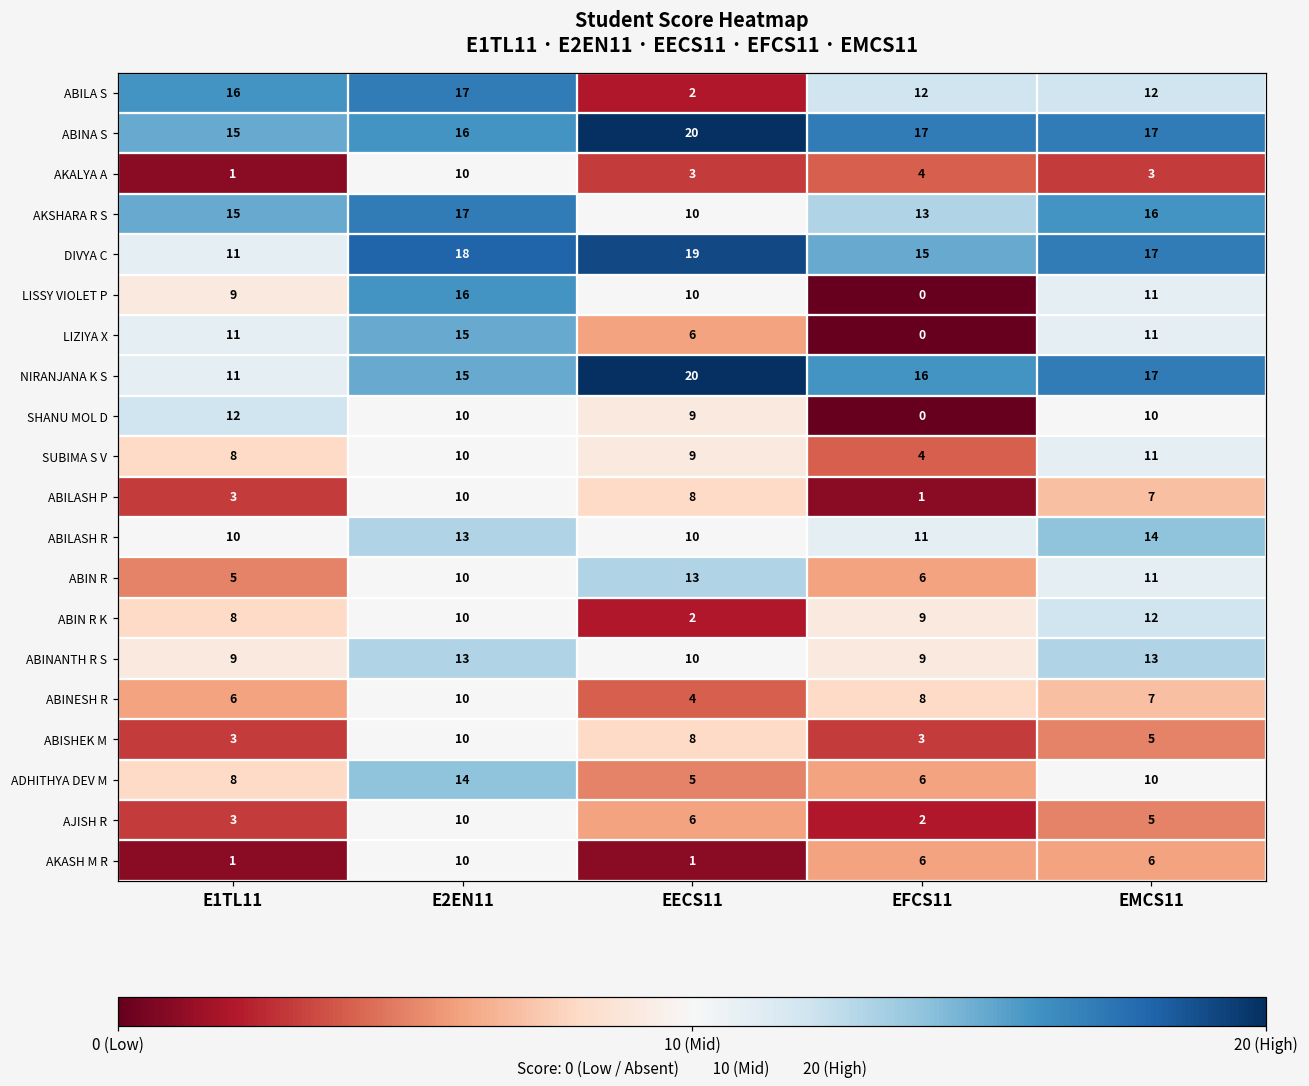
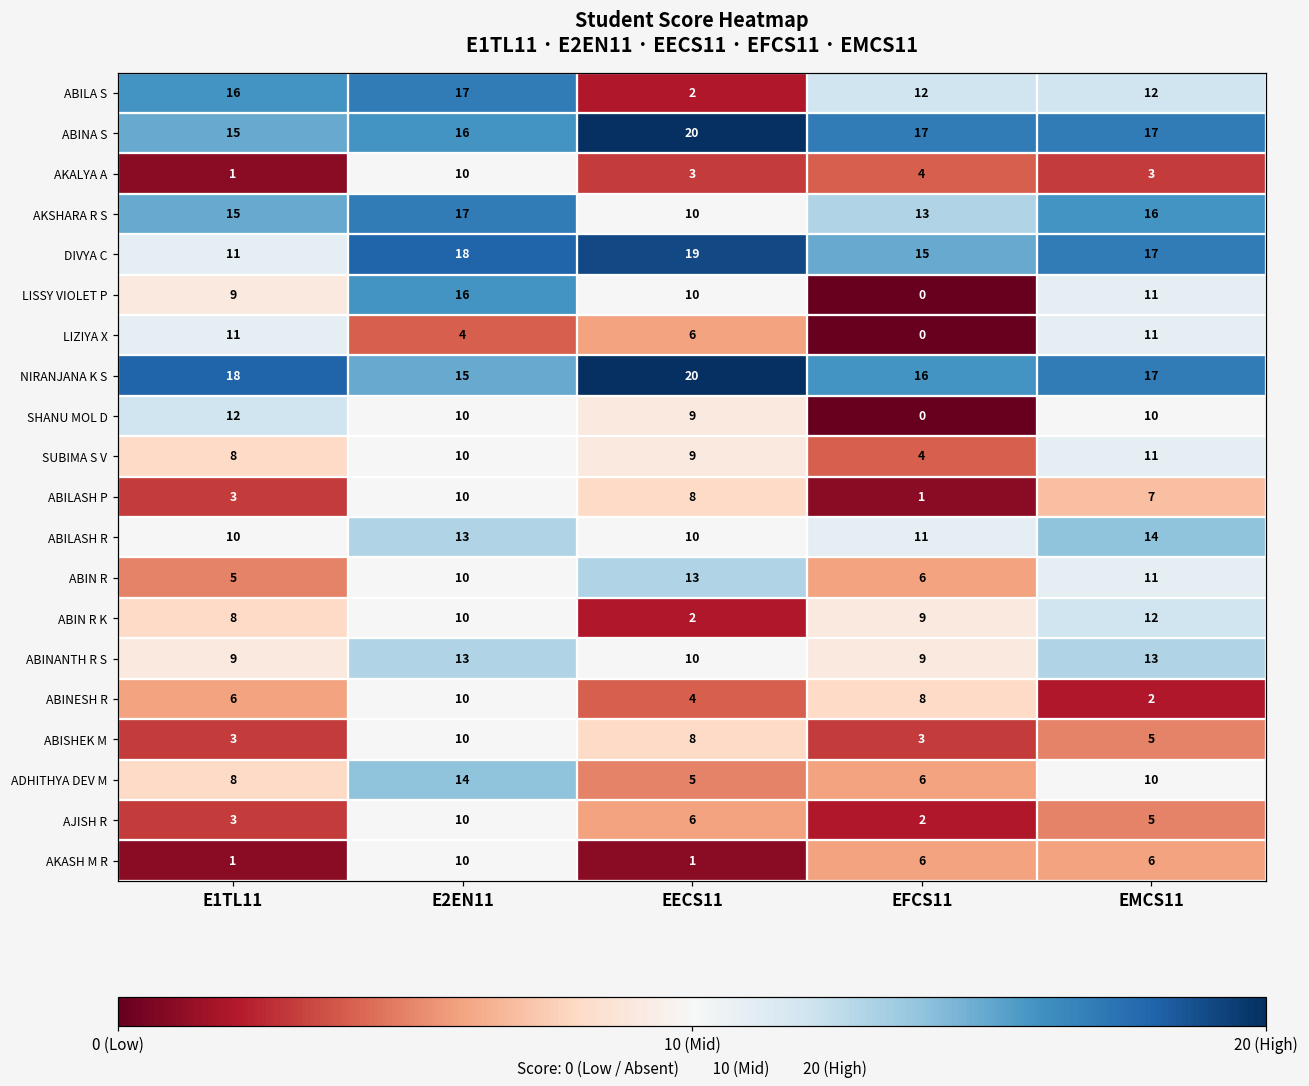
  {
    "ABILA S": {
      "E1TL11": 16,
      "E2EN11": 17,
      "EECS11": 2,
      "EFCS11": 12,
      "EMCS11": 12
    },
    "ABINA S": {
      "E1TL11": 15,
      "E2EN11": 16,
      "EECS11": 20,
      "EFCS11": 17,
      "EMCS11": 17
    },
    "AKALYA A": {
      "E1TL11": 1,
      "E2EN11": 10,
      "EECS11": 3,
      "EFCS11": 4,
      "EMCS11": 3
    },
    "AKSHARA R S": {
      "E1TL11": 15,
      "E2EN11": 17,
      "EECS11": 10,
      "EFCS11": 13,
      "EMCS11": 16
    },
    "DIVYA C": {
      "E1TL11": 11,
      "E2EN11": 18,
      "EECS11": 19,
      "EFCS11": 15,
      "EMCS11": 17
    },
    "LISSY VIOLET P": {
      "E1TL11": 9,
      "E2EN11": 16,
      "EECS11": 10,
      "EFCS11": 0,
      "EMCS11": 11
    },
    "LIZIYA X": {
      "E1TL11": 11,
-     "E2EN11": 15,
+     "E2EN11": 4,
      "EECS11": 6,
      "EFCS11": 0,
      "EMCS11": 11
    },
    "NIRANJANA K S": {
-     "E1TL11": 11,
+     "E1TL11": 18,
      "E2EN11": 15,
      "EECS11": 20,
      "EFCS11": 16,
      "EMCS11": 17
    },
    "SHANU MOL D": {
      "E1TL11": 12,
      "E2EN11": 10,
      "EECS11": 9,
      "EFCS11": 0,
      "EMCS11": 10
    },
    "SUBIMA S V": {
      "E1TL11": 8,
      "E2EN11": 10,
      "EECS11": 9,
      "EFCS11": 4,
      "EMCS11": 11
    },
    "ABILASH P": {
      "E1TL11": 3,
      "E2EN11": 10,
      "EECS11": 8,
      "EFCS11": 1,
      "EMCS11": 7
    },
    "ABILASH R": {
      "E1TL11": 10,
      "E2EN11": 13,
      "EECS11": 10,
      "EFCS11": 11,
      "EMCS11": 14
    },
    "ABIN R": {
      "E1TL11": 5,
      "E2EN11": 10,
      "EECS11": 13,
      "EFCS11": 6,
      "EMCS11": 11
    },
    "ABIN R K": {
      "E1TL11": 8,
      "E2EN11": 10,
      "EECS11": 2,
      "EFCS11": 9,
      "EMCS11": 12
    },
    "ABINANTH R S": {
      "E1TL11": 9,
      "E2EN11": 13,
      "EECS11": 10,
      "EFCS11": 9,
      "EMCS11": 13
    },
    "ABINESH R": {
      "E1TL11": 6,
      "E2EN11": 10,
      "EECS11": 4,
      "EFCS11": 8,
-     "EMCS11": 7
+     "EMCS11": 2
    },
    "ABISHEK M": {
      "E1TL11": 3,
      "E2EN11": 10,
      "EECS11": 8,
      "EFCS11": 3,
      "EMCS11": 5
    },
    "ADHITHYA DEV M": {
      "E1TL11": 8,
      "E2EN11": 14,
      "EECS11": 5,
      "EFCS11": 6,
      "EMCS11": 10
    },
    "AJISH R": {
      "E1TL11": 3,
      "E2EN11": 10,
      "EECS11": 6,
      "EFCS11": 2,
      "EMCS11": 5
    },
    "AKASH M R": {
      "E1TL11": 1,
      "E2EN11": 10,
      "EECS11": 1,
      "EFCS11": 6,
      "EMCS11": 6
    }
  }
